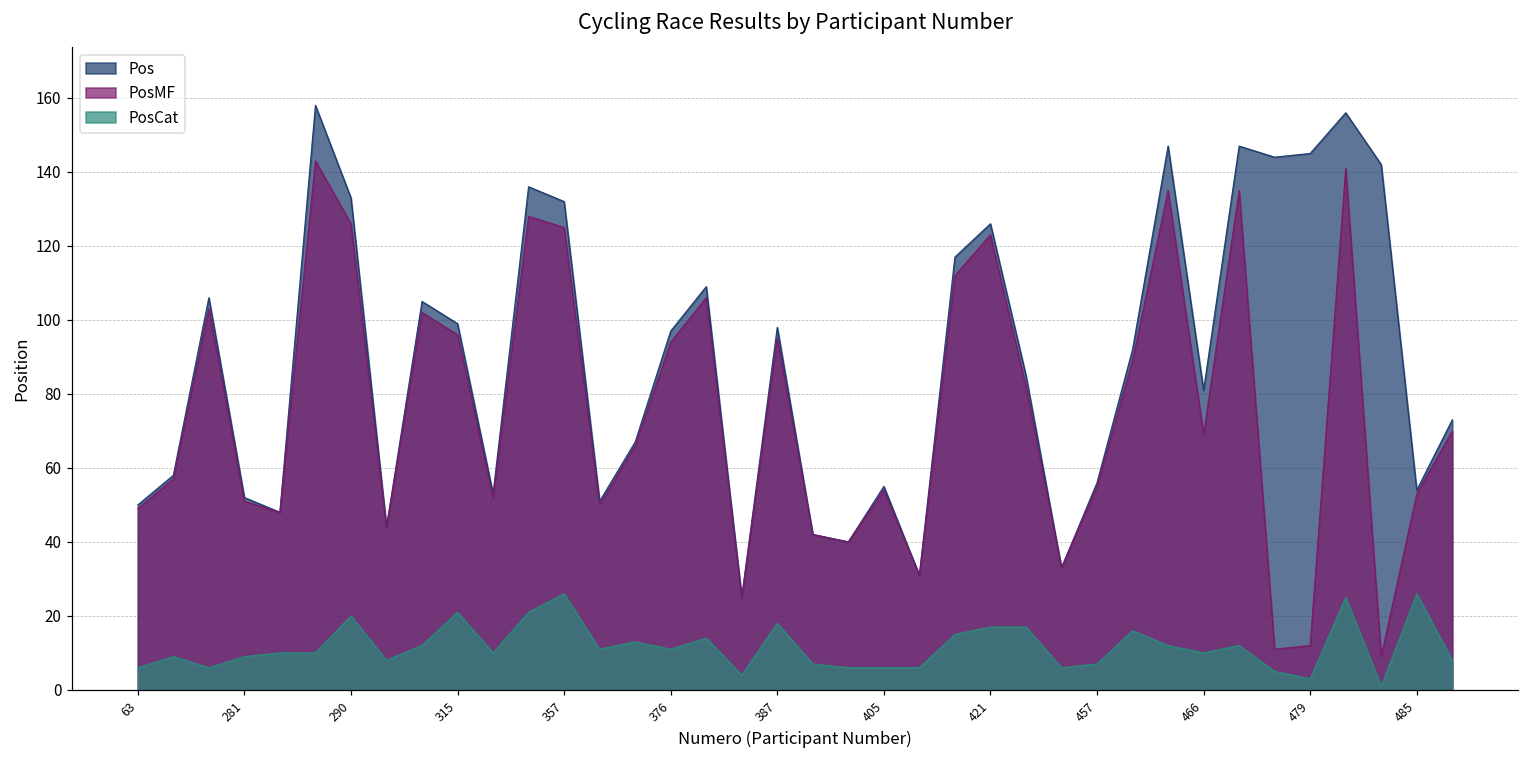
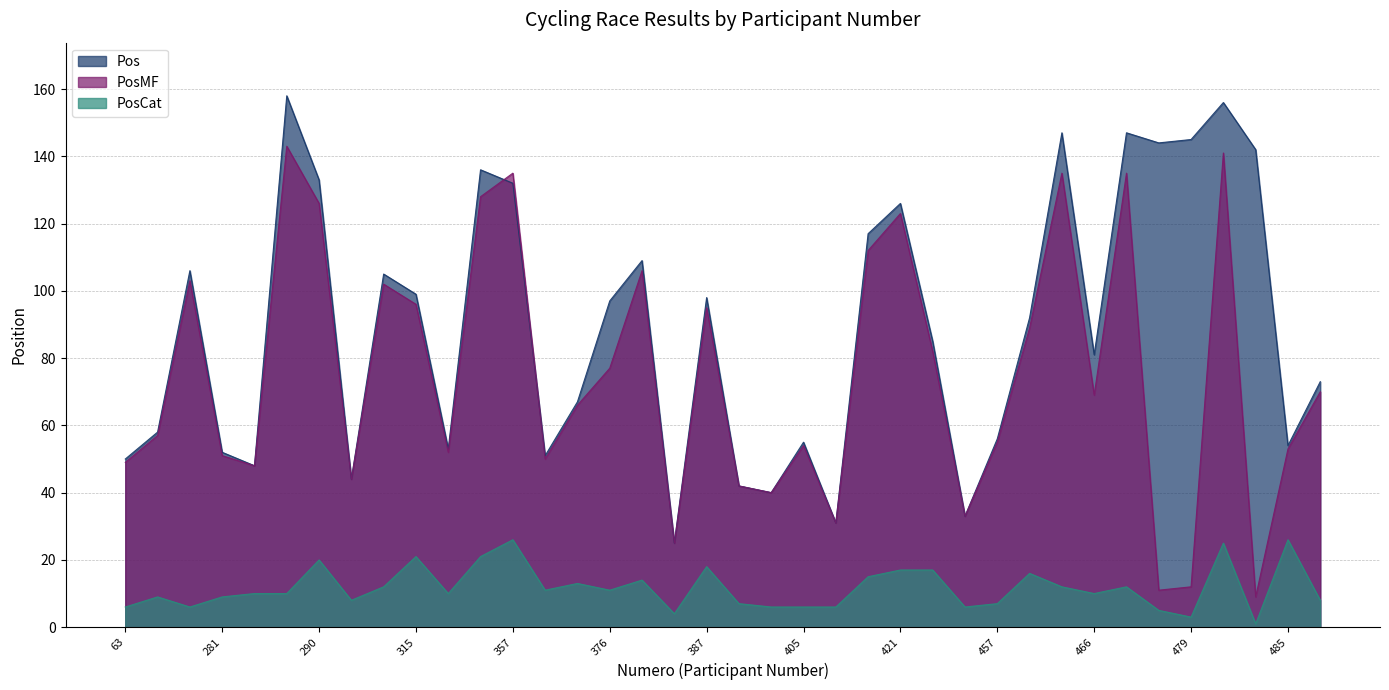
  {
    "Pos": {
      "63": 50,
      "281": 52,
      "290": 133,
      "315": 99,
      "357": 132,
      "376": 97,
      "387": 98,
      "405": 55,
      "421": 126,
      "457": 56,
      "466": 81,
      "479": 145,
      "485": 54
    },
    "PosMF": {
      "63": 49,
      "281": 51,
      "290": 126,
      "315": 96,
-     "357": 125,
-     "376": 94,
+     "357": 135,
+     "376": 77,
      "387": 95,
      "405": 54,
      "421": 123,
      "457": 55,
      "466": 69,
      "479": 12,
      "485": 53
    },
    "PosCat": {
      "63": 6,
      "281": 9,
      "290": 20,
      "315": 21,
      "357": 26,
      "376": 11,
      "387": 18,
      "405": 6,
      "421": 17,
      "457": 7,
      "466": 10,
      "479": 3,
      "485": 26
    }
  }
